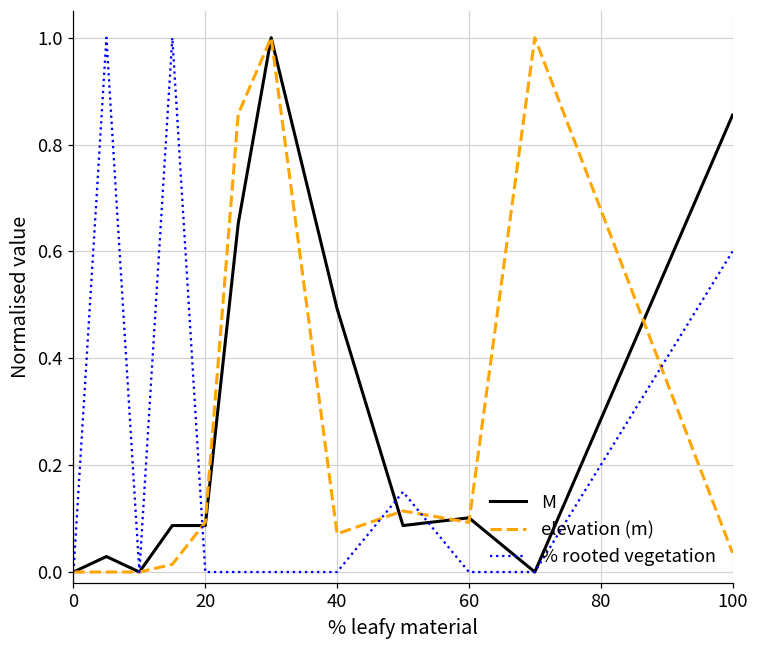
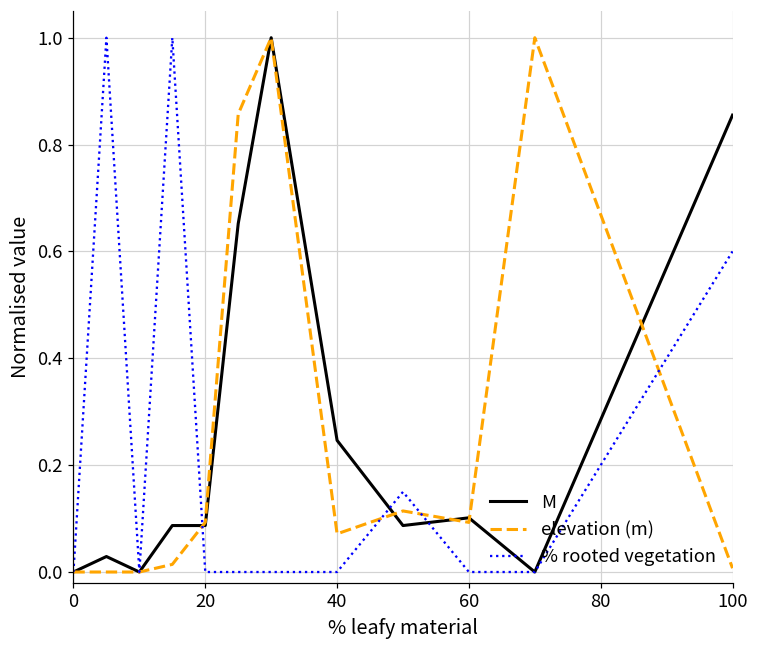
  {
    "M": {
      "20": 0.09,
-     "40": 0.49,
+     "40": 0.25,
      "60": 0.10,
      "100": 0.86
    },
    "elevation (m)": {
      "20": 0.09,
      "40": 0.07,
      "60": 0.09,
-     "100": 0.04
+     "100": 0.01
    },
    "% rooted vegetation": {
      "20": 0.00,
      "40": 0.00,
      "60": 0.00,
      "100": 0.60
    }
  }
